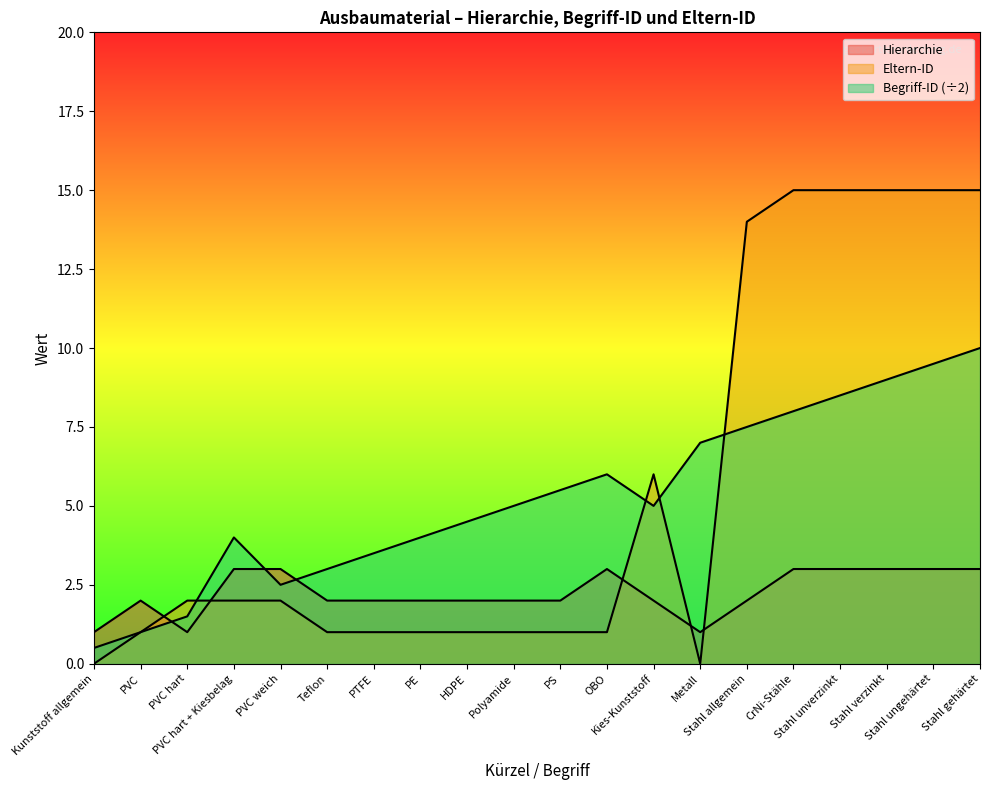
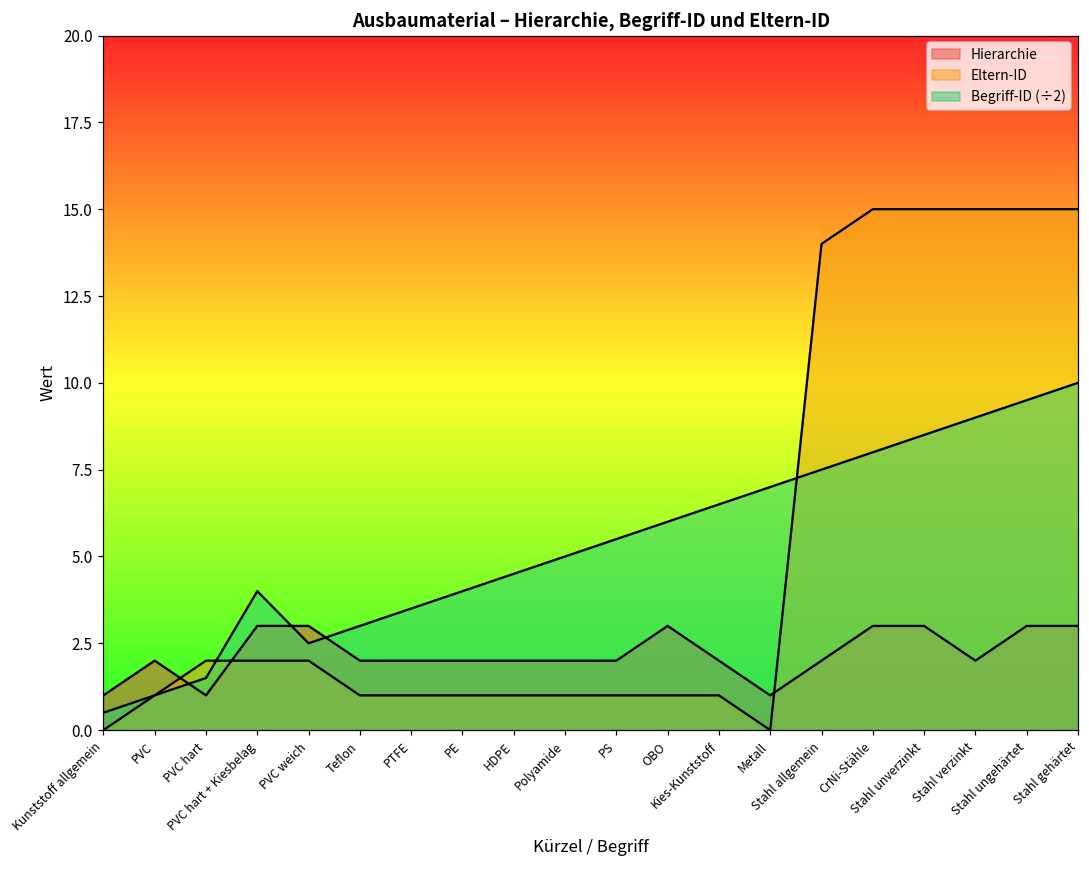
  {
    "Hierarchie": {
      "Kunststoff allgemein": 1,
      "PVC": 2,
      "PVC hart": 1,
      "PVC hart + Kiesbelag": 3,
      "PVC weich": 3,
      "Teflon": 2,
      "PTFE": 2,
      "PE": 2,
      "HDPE": 2,
      "Polyamide": 2,
      "PS": 2,
      "OBO": 3,
      "Kies-Kunststoff": 2,
      "Metall": 1,
      "Stahl allgemein": 2,
      "CrNi-Stähle": 3,
      "Stahl unverzinkt": 3,
-     "Stahl verzinkt": 3,
+     "Stahl verzinkt": 2,
      "Stahl ungehärtet": 3,
      "Stahl gehärtet": 3
    },
    "Eltern-ID": {
      "Kunststoff allgemein": 0,
      "PVC hart": 2,
      "PVC hart + Kiesbelag": 2,
      "PVC weich": 2,
      "Teflon": 1,
      "PTFE": 1,
      "PE": 1,
      "HDPE": 1,
      "Polyamide": 1,
      "PS": 1,
      "OBO": 1,
-     "Kies-Kunststoff": 6,
+     "Kies-Kunststoff": 1,
      "Metall": 0,
      "Stahl allgemein": 14,
      "CrNi-Stähle": 15,
      "Stahl unverzinkt": 15,
      "Stahl verzinkt": 15,
      "Stahl ungehärtet": 15,
      "Stahl gehärtet": 15
    },
    "Begriff-ID (÷2)": {
      "Kunststoff allgemein": 0.5,
      "PVC hart": 1.5,
      "PVC hart + Kiesbelag": 4.0,
      "PVC weich": 2.5,
      "Teflon": 3.0,
      "PTFE": 3.5,
      "PE": 4.0,
      "HDPE": 4.5,
      "Polyamide": 5.0,
      "PS": 5.5,
      "OBO": 6.0,
-     "Kies-Kunststoff": 5.0,
+     "Kies-Kunststoff": 6.5,
      "Metall": 7.0,
      "Stahl allgemein": 7.5,
      "CrNi-Stähle": 8.0,
      "Stahl unverzinkt": 8.5,
      "Stahl verzinkt": 9.0,
      "Stahl ungehärtet": 9.5,
      "Stahl gehärtet": 10.0
    }
  }
